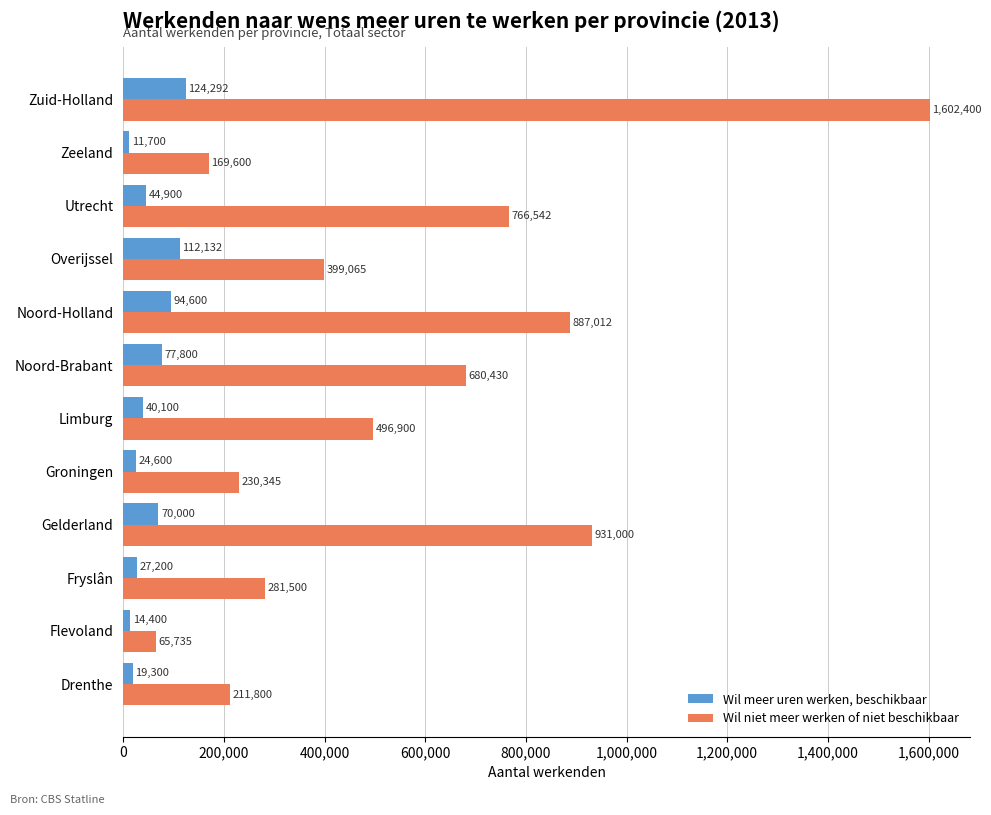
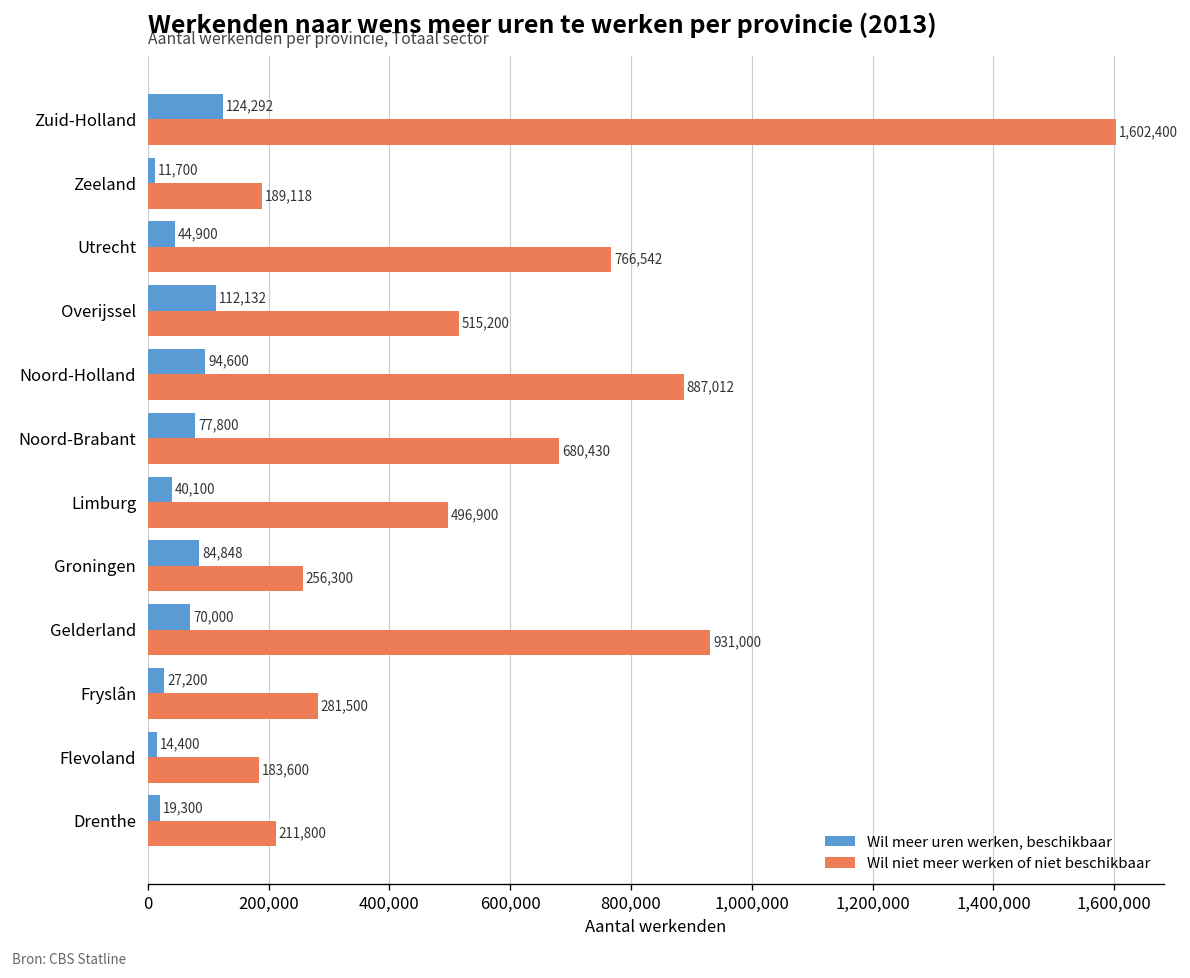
  {
    "Wil meer uren werken, beschikbaar": {
      "Zuid-Holland": "124,292",
      "Zeeland": "11,700",
      "Utrecht": "44,900",
      "Overijssel": "112,132",
      "Noord-Holland": "94,600",
      "Noord-Brabant": "77,800",
      "Limburg": "40,100",
-     "Groningen": "24,600",
+     "Groningen": "84,848",
      "Gelderland": "70,000",
      "Fryslân": "27,200",
      "Flevoland": "14,400",
      "Drenthe": "19,300"
    },
    "Wil niet meer werken of niet beschikbaar": {
      "Zuid-Holland": "1,602,400",
-     "Zeeland": "169,600",
+     "Zeeland": "189,118",
      "Utrecht": "766,542",
-     "Overijssel": "399,065",
+     "Overijssel": "515,200",
      "Noord-Holland": "887,012",
      "Noord-Brabant": "680,430",
      "Limburg": "496,900",
-     "Groningen": "230,345",
+     "Groningen": "256,300",
      "Gelderland": "931,000",
      "Fryslân": "281,500",
-     "Flevoland": "65,735",
+     "Flevoland": "183,600",
      "Drenthe": "211,800"
    }
  }
